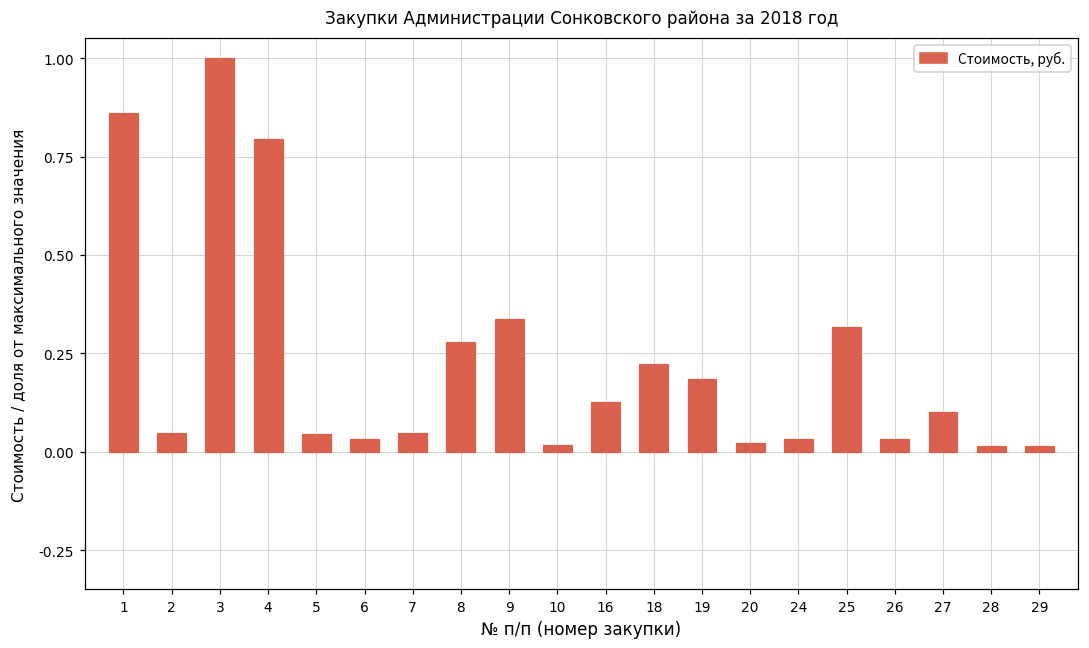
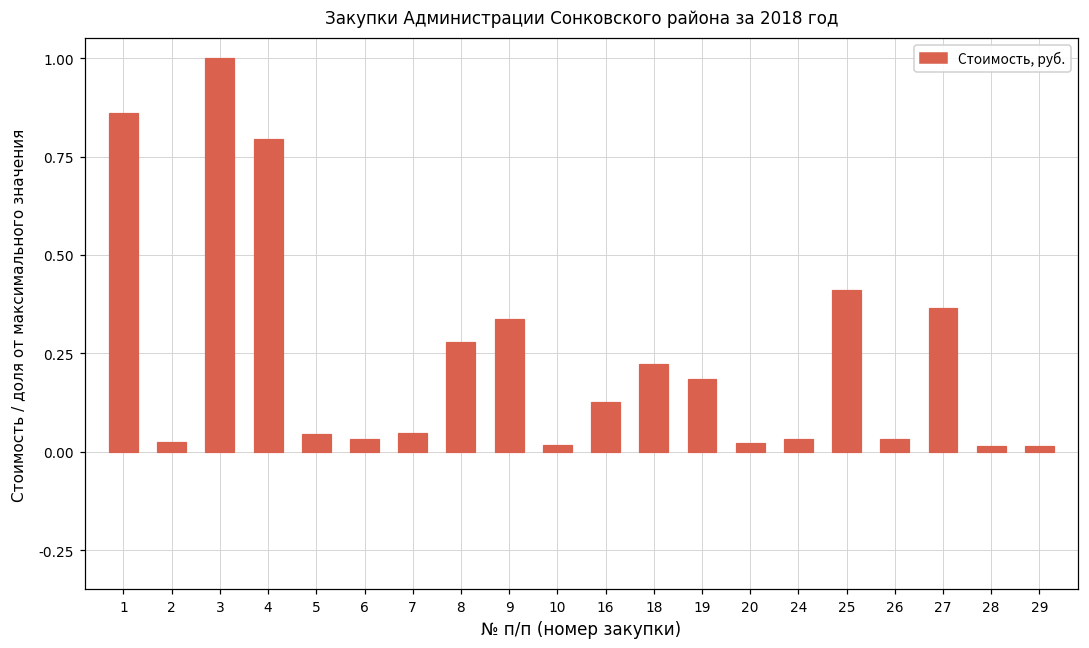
  {
    "1": 0.86,
-   "2": 0.05,
+   "2": 0.02,
    "3": 1.00,
    "4": 0.79,
    "5": 0.05,
    "6": 0.03,
    "7": 0.05,
    "8": 0.28,
    "9": 0.34,
    "10": 0.02,
    "16": 0.13,
    "18": 0.22,
    "19": 0.18,
    "20": 0.02,
    "24": 0.03,
-   "25": 0.32,
+   "25": 0.41,
    "26": 0.03,
-   "27": 0.10,
+   "27": 0.37,
    "28": 0.01,
    "29": 0.01
  }
